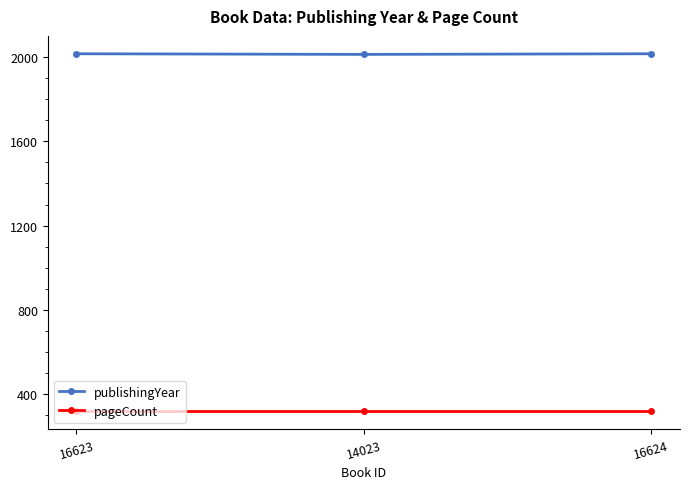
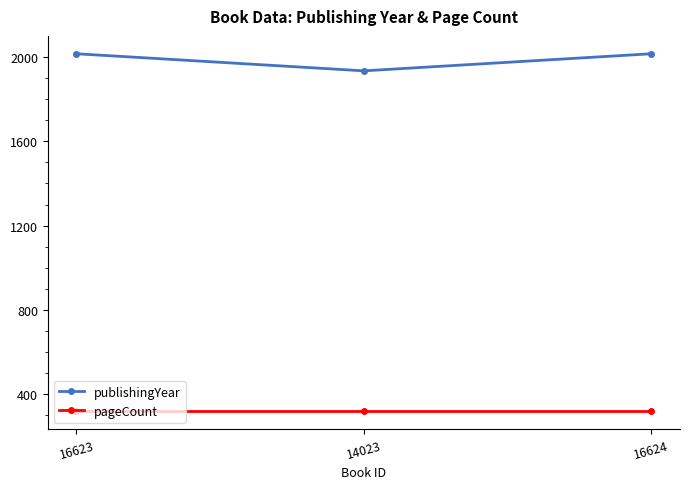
  {
    "publishingYear": {
      "16623": 2020,
-     "14023": 2010,
+     "14023": 1930,
      "16624": 2020
    },
    "pageCount": {
      "14023": 320,
      "16624": 320
    }
  }
